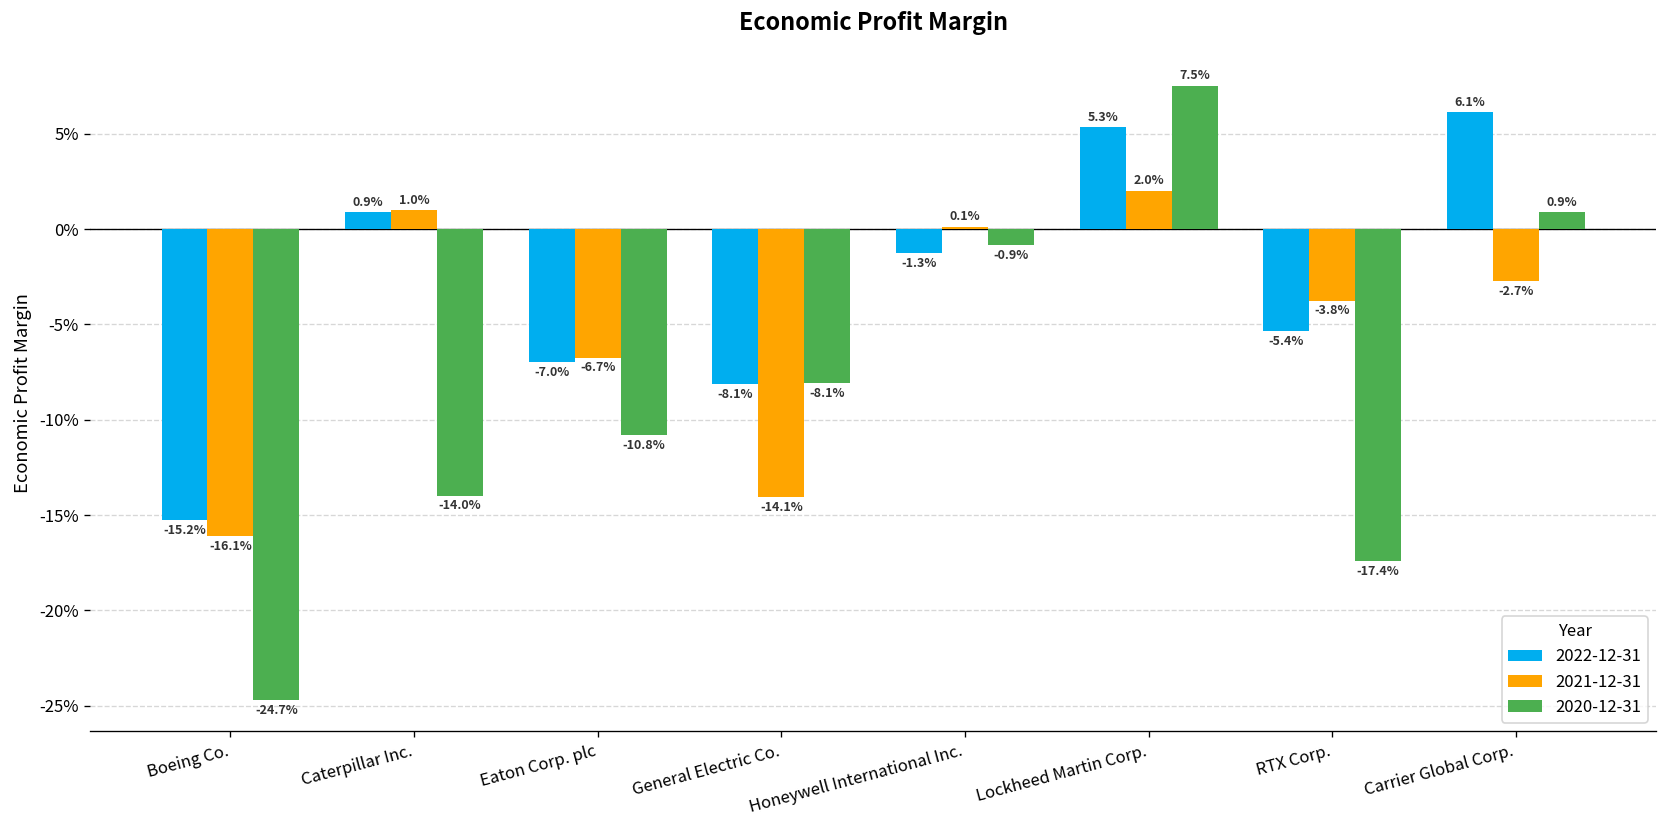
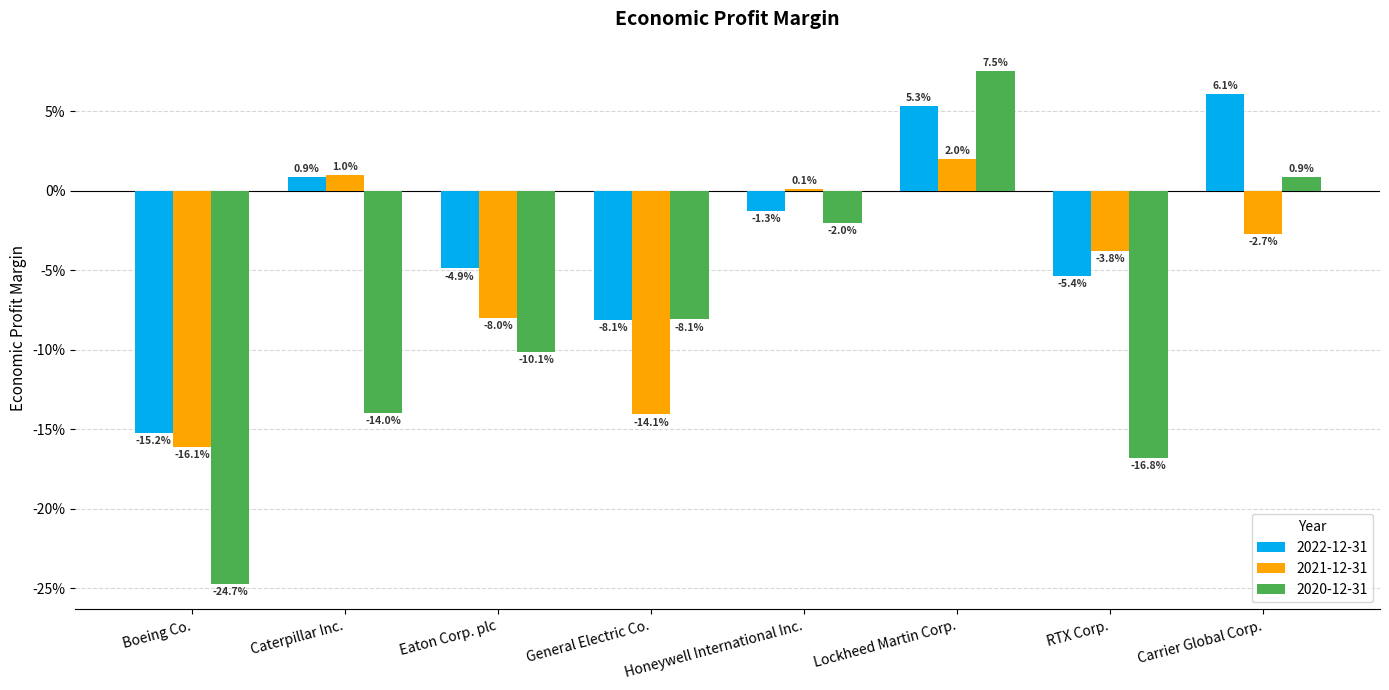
  {
    "2022-12-31": {
      "Boeing Co.": "-15.2%",
      "Caterpillar Inc.": "0.9%",
-     "Eaton Corp. plc": "-7.0%",
+     "Eaton Corp. plc": "-4.9%",
      "General Electric Co.": "-8.1%",
      "Honeywell International Inc.": "-1.3%",
      "Lockheed Martin Corp.": "5.3%",
      "RTX Corp.": "-5.4%",
      "Carrier Global Corp.": "6.1%"
    },
    "2021-12-31": {
      "Boeing Co.": "-16.1%",
      "Caterpillar Inc.": "1.0%",
-     "Eaton Corp. plc": "-6.7%",
+     "Eaton Corp. plc": "-8.0%",
      "General Electric Co.": "-14.1%",
      "Honeywell International Inc.": "0.1%",
      "Lockheed Martin Corp.": "2.0%",
      "RTX Corp.": "-3.8%",
      "Carrier Global Corp.": "-2.7%"
    },
    "2020-12-31": {
      "Boeing Co.": "-24.7%",
      "Caterpillar Inc.": "-14.0%",
-     "Eaton Corp. plc": "-10.8%",
+     "Eaton Corp. plc": "-10.1%",
      "General Electric Co.": "-8.1%",
-     "Honeywell International Inc.": "-0.9%",
+     "Honeywell International Inc.": "-2.0%",
      "Lockheed Martin Corp.": "7.5%",
-     "RTX Corp.": "-17.4%",
+     "RTX Corp.": "-16.8%",
      "Carrier Global Corp.": "0.9%"
    }
  }
